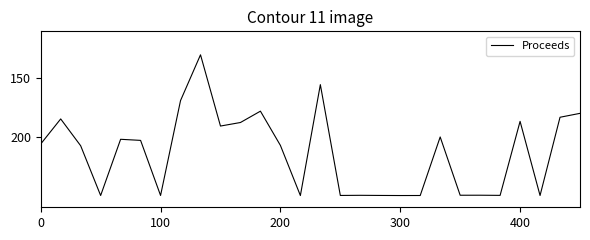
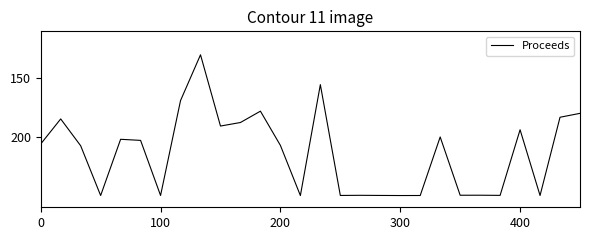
  {
    "0": 206,
    "100": 250,
    "200": 207,
    "300": 250,
-   "400": 187
+   "400": 194
  }
